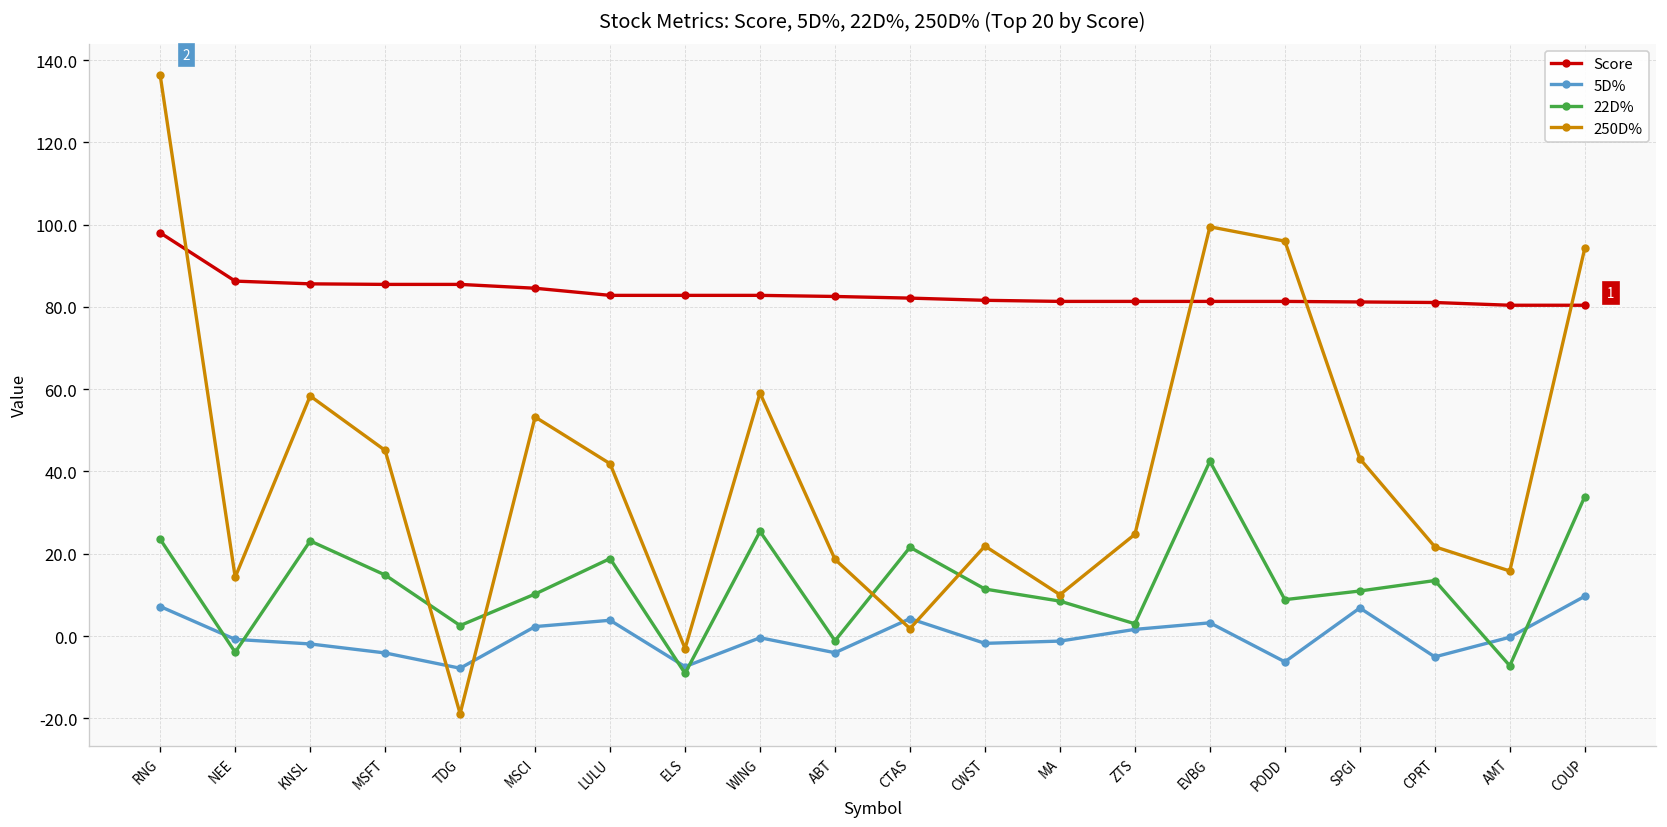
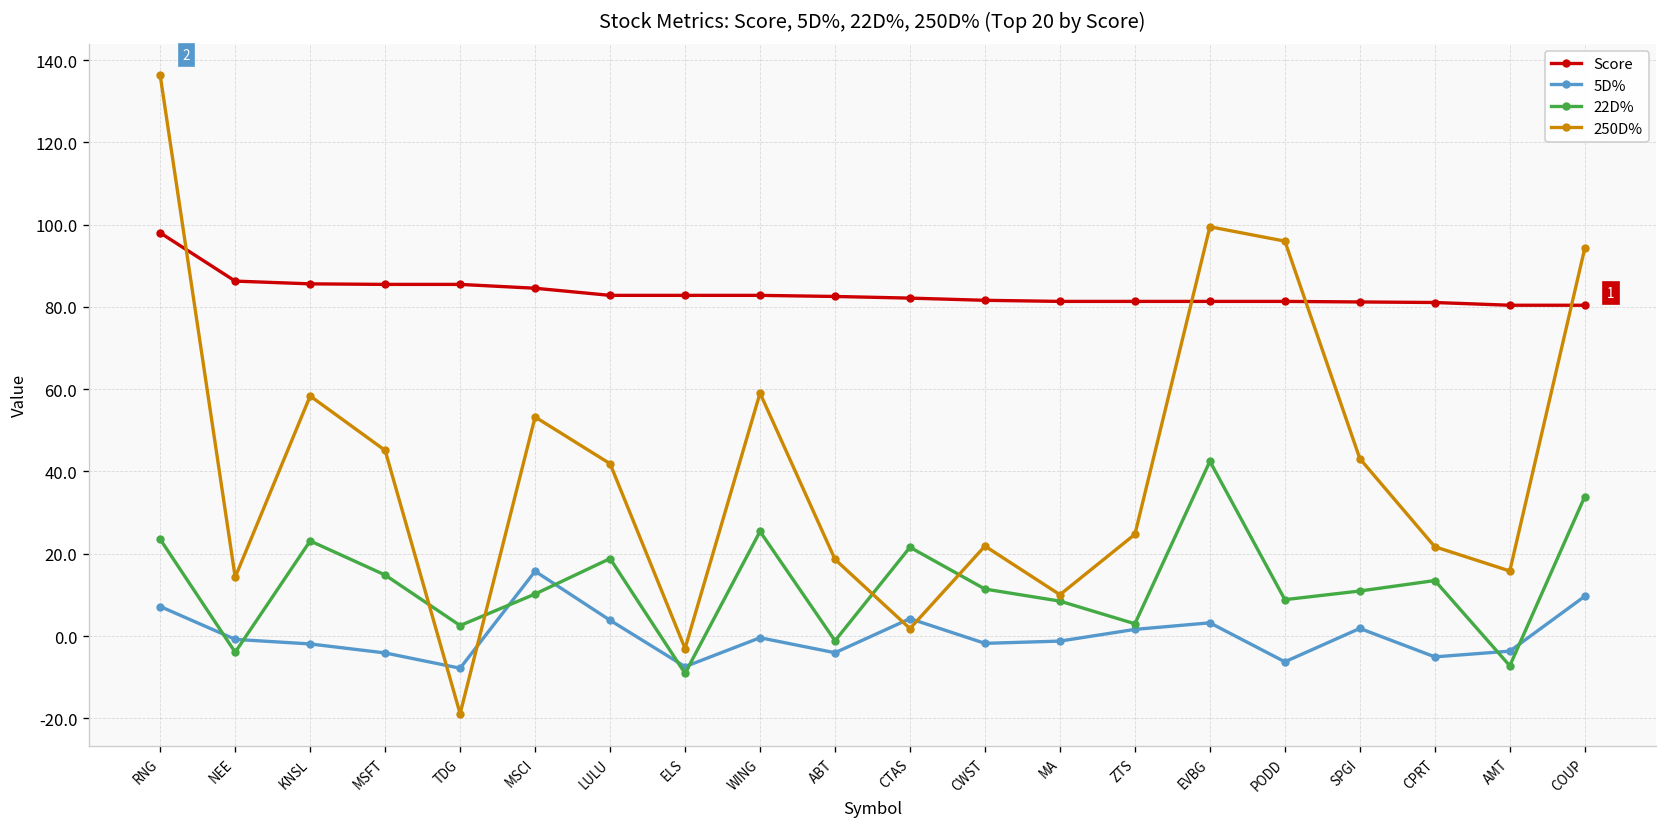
  {
    "Score": {
      "RNG": 98,
      "NEE": 86,
      "KNSL": 86,
      "MSFT": 85,
      "TDG": 85,
      "MSCI": 85,
      "LULU": 83,
      "ELS": 83,
      "WING": 83,
      "ABT": 83,
      "CTAS": 82,
      "CWST": 82,
      "MA": 81,
      "ZTS": 81,
      "EVBG": 81,
      "PODD": 81,
      "SPGI": 81,
      "CPRT": 81,
      "AMT": 80
    },
    "5D%": {
      "RNG": 7,
      "NEE": -1,
      "KNSL": -2,
      "MSFT": -4,
      "TDG": -8,
-     "MSCI": 2,
+     "MSCI": 16,
      "LULU": 4,
      "ELS": -7,
      "WING": 0,
      "ABT": -4,
      "CTAS": 4,
      "CWST": -2,
      "MA": -1,
      "ZTS": 2,
      "EVBG": 3,
      "PODD": -6,
-     "SPGI": 7,
+     "SPGI": 2,
      "CPRT": -5,
-     "AMT": 0,
+     "AMT": -4,
      "COUP": 10
    },
    "22D%": {
      "RNG": 24,
      "NEE": -4,
      "KNSL": 23,
      "MSFT": 15,
      "TDG": 3,
      "MSCI": 10,
      "LULU": 19,
      "ELS": -9,
      "WING": 25,
      "ABT": -1,
      "CTAS": 22,
      "CWST": 11,
      "MA": 8,
      "ZTS": 3,
      "EVBG": 42,
      "PODD": 9,
      "SPGI": 11,
      "CPRT": 13,
      "AMT": -7,
      "COUP": 34
    },
    "250D%": {
      "NEE": 14,
      "KNSL": 58,
      "MSFT": 45,
      "TDG": -19,
      "MSCI": 53,
      "LULU": 42,
      "ELS": -3,
      "WING": 59,
      "ABT": 19,
      "CTAS": 2,
      "CWST": 22,
      "MA": 10,
      "ZTS": 25,
      "EVBG": 99,
      "PODD": 96,
      "SPGI": 43,
      "CPRT": 22,
      "AMT": 16,
      "COUP": 94
    }
  }
